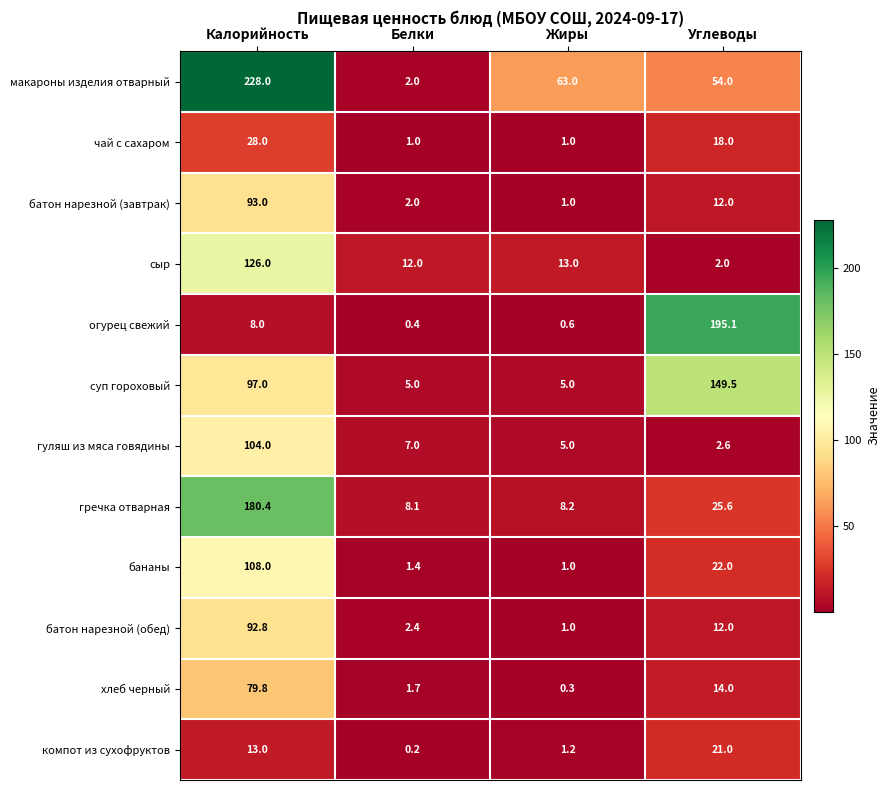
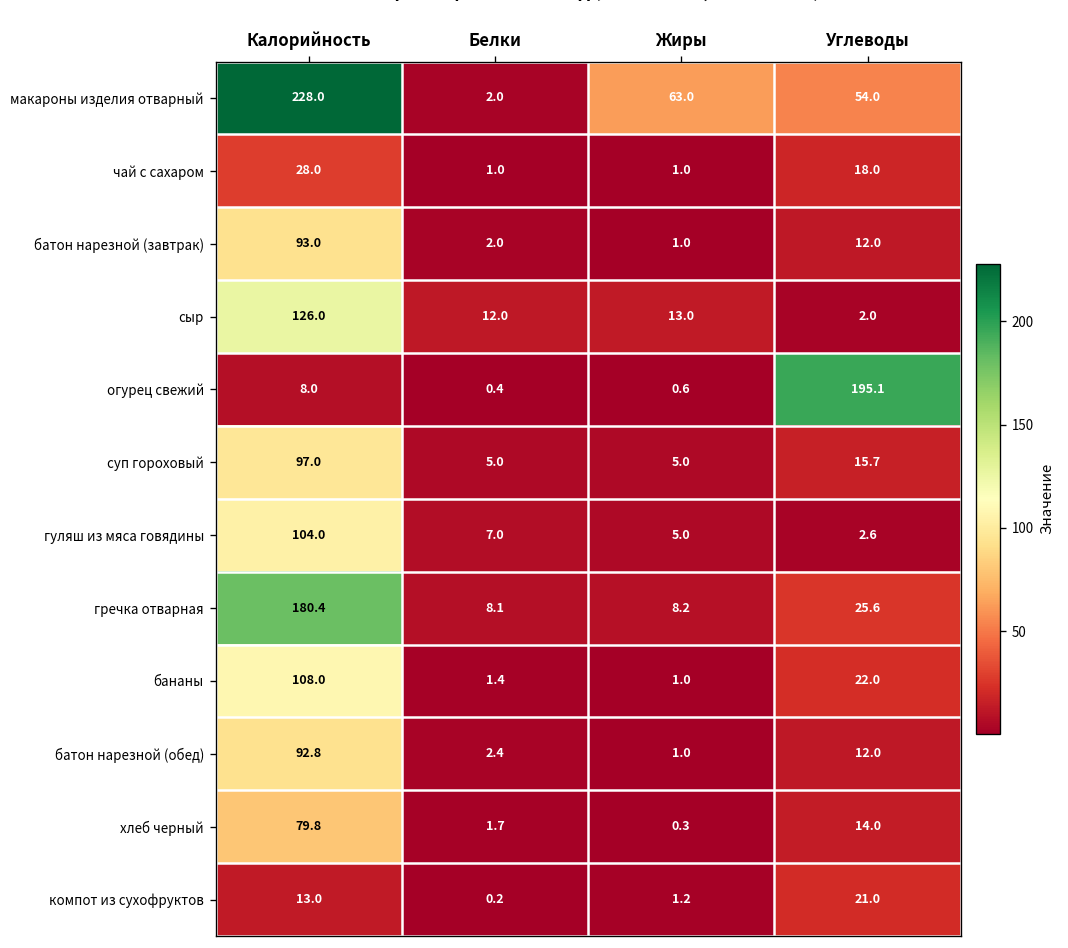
  {
    "макароны изделия отварный": {
      "Калорийность": 228.0,
      "Белки": 2.0,
      "Жиры": 63.0,
      "Углеводы": 54.0
    },
    "чай с сахаром": {
      "Калорийность": 28.0,
      "Белки": 1.0,
      "Жиры": 1.0,
      "Углеводы": 18.0
    },
    "батон нарезной (завтрак)": {
      "Калорийность": 93.0,
      "Белки": 2.0,
      "Жиры": 1.0,
      "Углеводы": 12.0
    },
    "сыр": {
      "Калорийность": 126.0,
      "Белки": 12.0,
      "Жиры": 13.0,
      "Углеводы": 2.0
    },
    "огурец свежий": {
      "Калорийность": 8.0,
      "Белки": 0.4,
      "Жиры": 0.6,
      "Углеводы": 195.1
    },
    "суп гороховый": {
      "Калорийность": 97.0,
      "Белки": 5.0,
      "Жиры": 5.0,
-     "Углеводы": 149.5
+     "Углеводы": 15.7
    },
    "гуляш из мяса говядины": {
      "Калорийность": 104.0,
      "Белки": 7.0,
      "Жиры": 5.0,
      "Углеводы": 2.6
    },
    "гречка отварная": {
      "Калорийность": 180.4,
      "Белки": 8.1,
      "Жиры": 8.2,
      "Углеводы": 25.6
    },
    "бананы": {
      "Калорийность": 108.0,
      "Белки": 1.4,
      "Жиры": 1.0,
      "Углеводы": 22.0
    },
    "батон нарезной (обед)": {
      "Калорийность": 92.8,
      "Белки": 2.4,
      "Жиры": 1.0,
      "Углеводы": 12.0
    },
    "хлеб черный": {
      "Калорийность": 79.8,
      "Белки": 1.7,
      "Жиры": 0.3,
      "Углеводы": 14.0
    },
    "компот из сухофруктов": {
      "Калорийность": 13.0,
      "Белки": 0.2,
      "Жиры": 1.2,
      "Углеводы": 21.0
    }
  }
